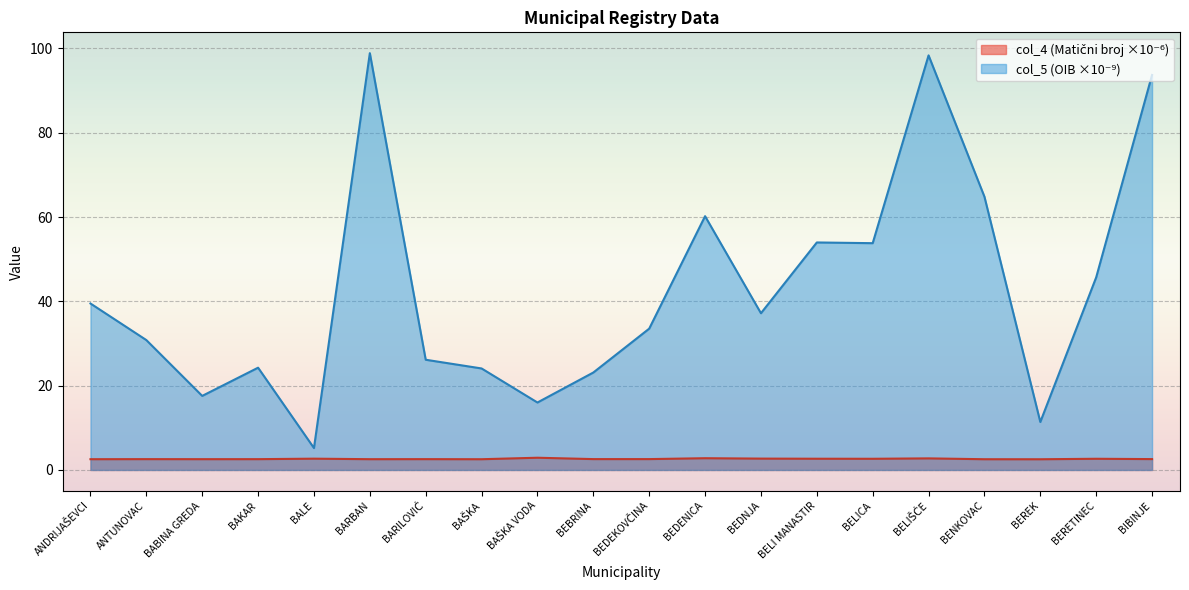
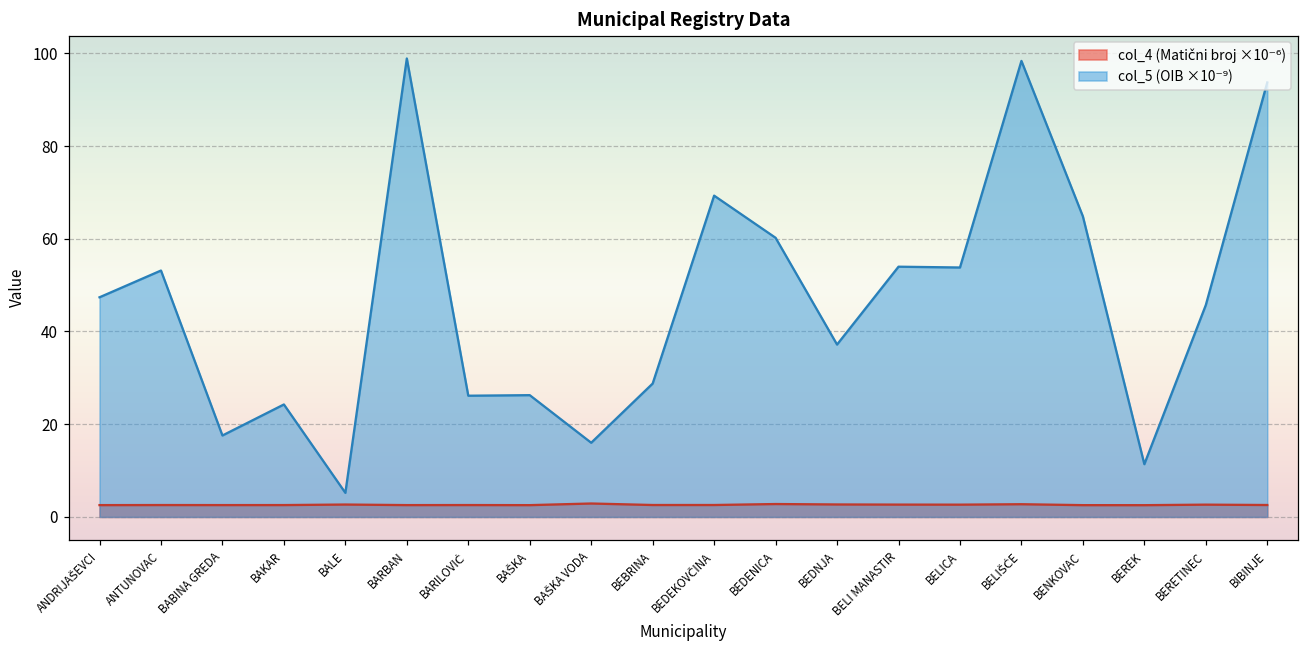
  {
    "col_4 (Matični broj ×10⁻⁶)": {
      "ANDRIJAŠEVCI": 3,
      "ANTUNOVAC": 3,
      "BABINA GREDA": 3,
      "BAKAR": 3,
      "BALE": 3,
      "BARBAN": 3,
      "BARILOVIĆ": 3,
      "BAŠKA": 3,
      "BAŠKA VODA": 3,
      "BEBRINA": 3,
      "BEDEKOVČINA": 3,
      "BEDENICA": 3,
      "BEDNJA": 3,
      "BELI MANASTIR": 3,
      "BELICA": 3,
      "BELIŠĆE": 3,
      "BENKOVAC": 3,
      "BEREK": 3,
      "BERETINEC": 3,
      "BIBINJE": 3
    },
    "col_5 (OIB ×10⁻⁹)": {
-     "ANDRIJAŠEVCI": 39,
-     "ANTUNOVAC": 31,
+     "ANDRIJAŠEVCI": 47,
+     "ANTUNOVAC": 53,
      "BABINA GREDA": 18,
      "BAKAR": 24,
      "BALE": 5,
      "BARBAN": 99,
      "BARILOVIĆ": 26,
-     "BAŠKA": 24,
+     "BAŠKA": 26,
      "BAŠKA VODA": 16,
-     "BEBRINA": 23,
-     "BEDEKOVČINA": 34,
+     "BEBRINA": 29,
+     "BEDEKOVČINA": 69,
      "BEDENICA": 60,
      "BEDNJA": 37,
      "BELI MANASTIR": 54,
      "BELICA": 54,
      "BELIŠĆE": 98,
      "BENKOVAC": 65,
      "BEREK": 11,
      "BERETINEC": 46
    }
  }
